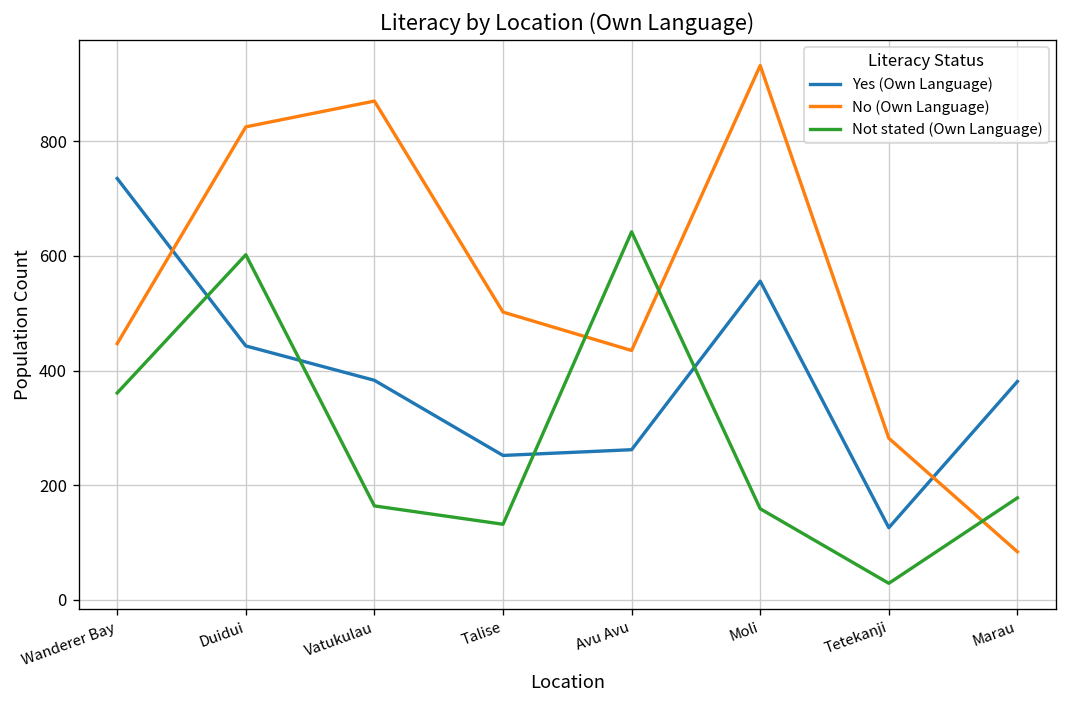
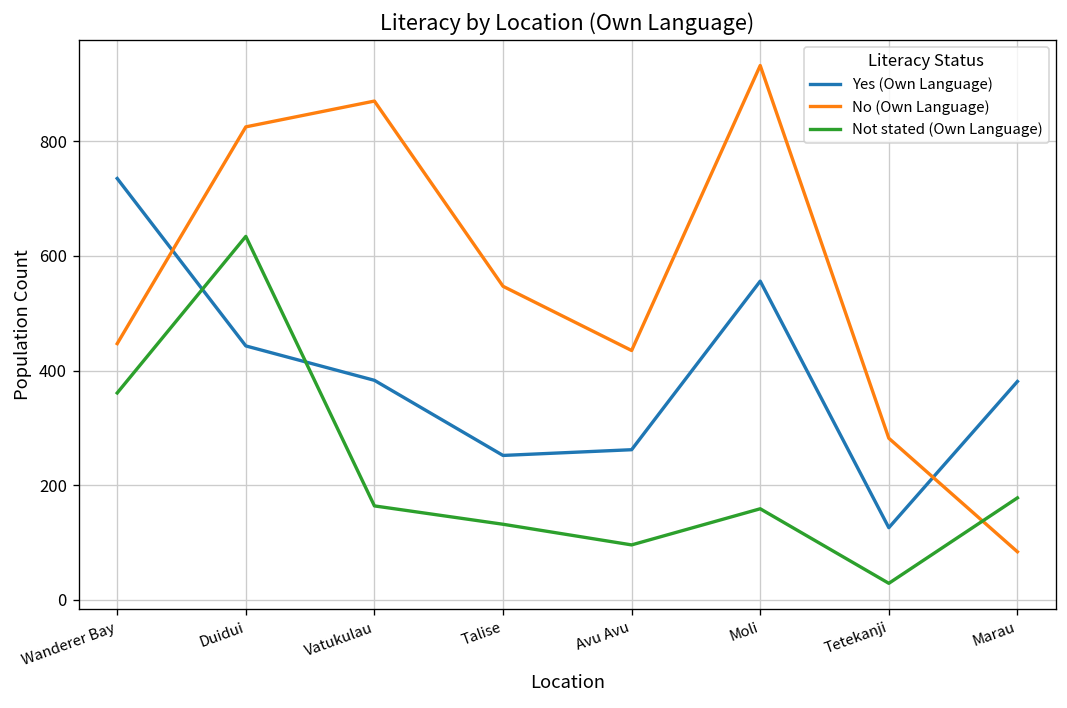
  {
    "Yes (Own Language)": {
      "Wanderer Bay": 740,
      "Duidui": 440,
      "Vatukulau": 380,
      "Talise": 250,
      "Avu Avu": 260,
      "Moli": 560,
      "Tetekanji": 130,
      "Marau": 380
    },
    "No (Own Language)": {
      "Wanderer Bay": 450,
      "Duidui": 830,
      "Vatukulau": 870,
-     "Talise": 500,
+     "Talise": 550,
      "Avu Avu": 440,
      "Moli": 930,
      "Tetekanji": 280,
      "Marau": 80
    },
    "Not stated (Own Language)": {
      "Wanderer Bay": 360,
-     "Duidui": 600,
+     "Duidui": 630,
      "Vatukulau": 160,
      "Talise": 130,
-     "Avu Avu": 640,
+     "Avu Avu": 100,
      "Moli": 160,
      "Tetekanji": 30,
      "Marau": 180
    }
  }
